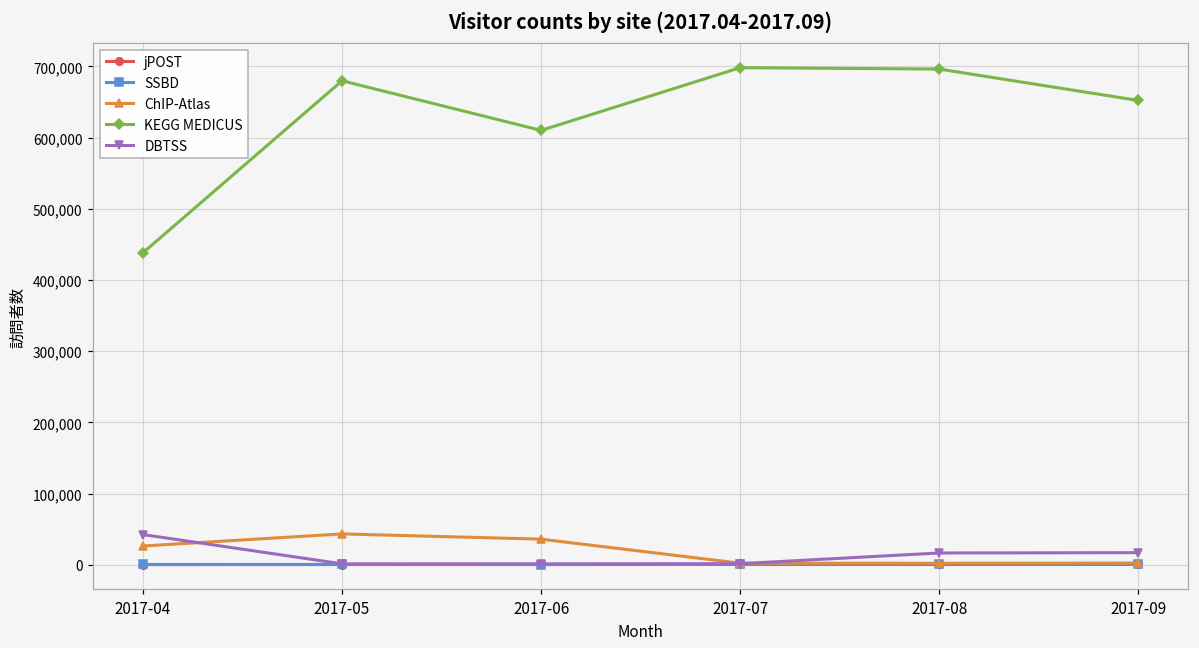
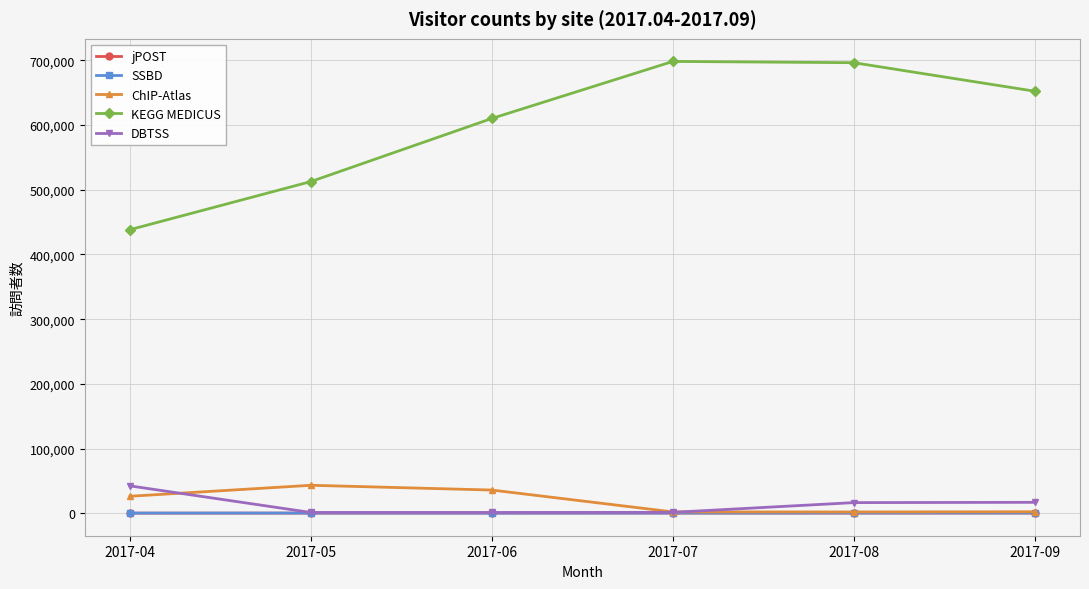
  {
    "SSBD": {
      "2017-04": "0"
    },
    "ChIP-Atlas": {
      "2017-04": "30,000",
      "2017-05": "40,000",
      "2017-06": "40,000"
    },
    "KEGG MEDICUS": {
      "2017-04": "440,000",
-     "2017-05": "680,000",
+     "2017-05": "510,000",
      "2017-06": "610,000",
      "2017-07": "700,000",
      "2017-08": "700,000",
      "2017-09": "650,000"
    },
    "DBTSS": {
      "2017-04": "40,000",
      "2017-08": "20,000",
      "2017-09": "20,000"
    }
  }
